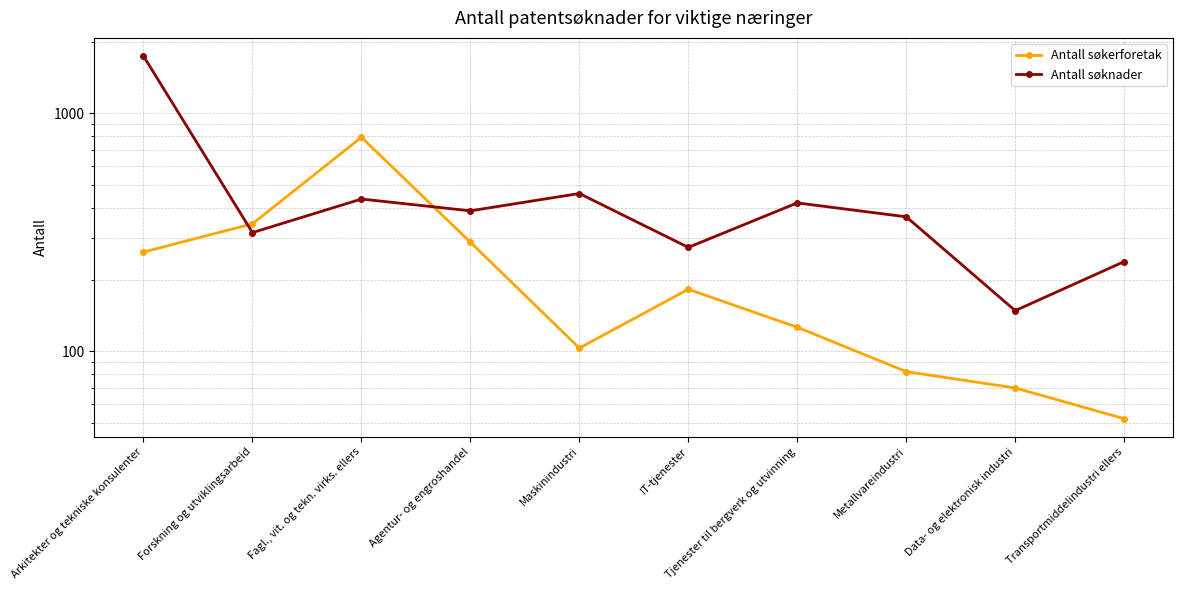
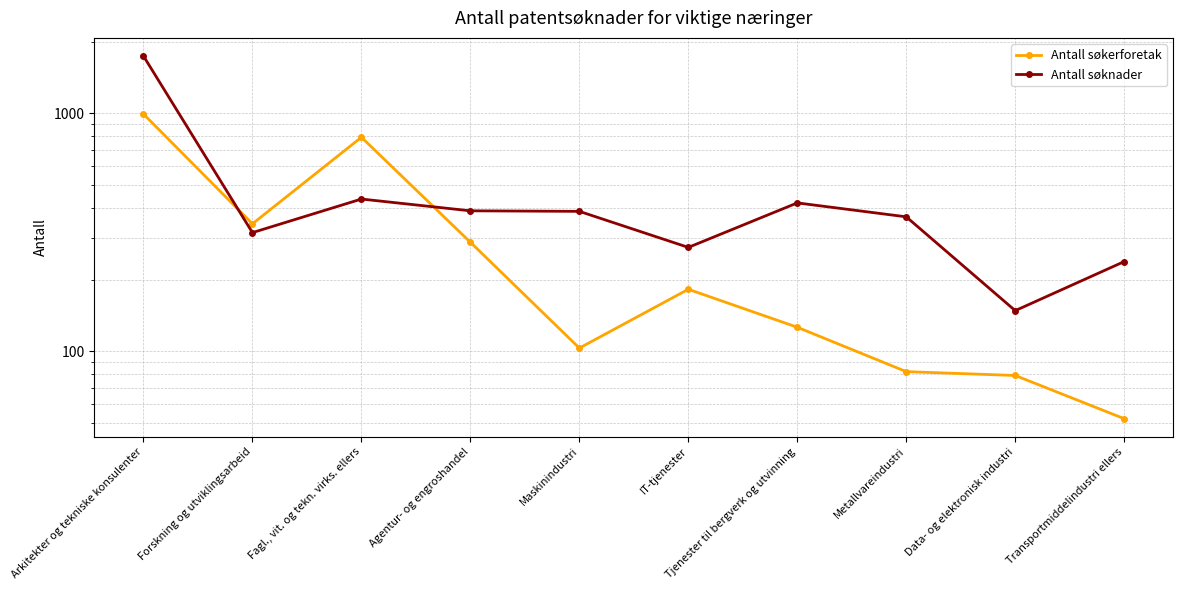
  {
    "Antall søkerforetak": {
-     "Arkitekter og tekniske konsulenter": 260,
+     "Arkitekter og tekniske konsulenter": 990,
      "Forskning og utviklingsarbeid": 340,
      "Fagl., vit. og tekn. virks. ellers": 790,
      "Agentur- og engroshandel": 290,
      "Maskinindustri": 103,
      "IT-tjenester": 180,
      "Tjenester til bergverk og utvinning": 130,
      "Metallvareindustri": 82,
-     "Data- og elektronisk industri": 70,
+     "Data- og elektronisk industri": 79,
      "Transportmiddelindustri ellers": 52
    },
    "Antall søknader": {
      "Arkitekter og tekniske konsulenter": 1700,
      "Forskning og utviklingsarbeid": 320,
      "Fagl., vit. og tekn. virks. ellers": 440,
      "Agentur- og engroshandel": 390,
-     "Maskinindustri": 460,
+     "Maskinindustri": 390,
      "IT-tjenester": 270,
      "Tjenester til bergverk og utvinning": 420,
      "Metallvareindustri": 370,
      "Data- og elektronisk industri": 150,
      "Transportmiddelindustri ellers": 240
    }
  }
